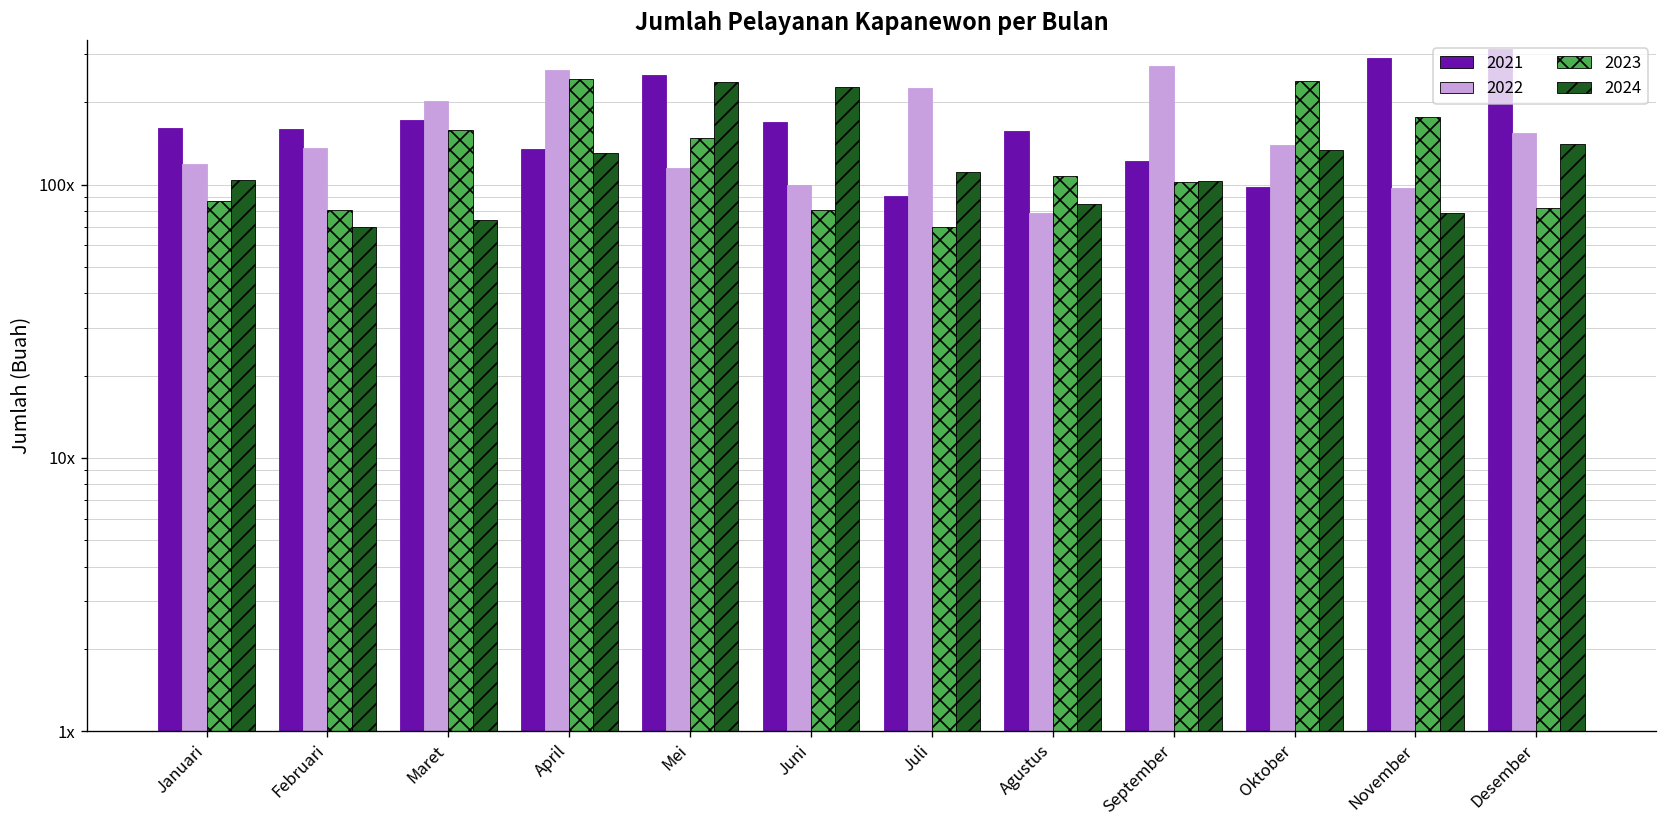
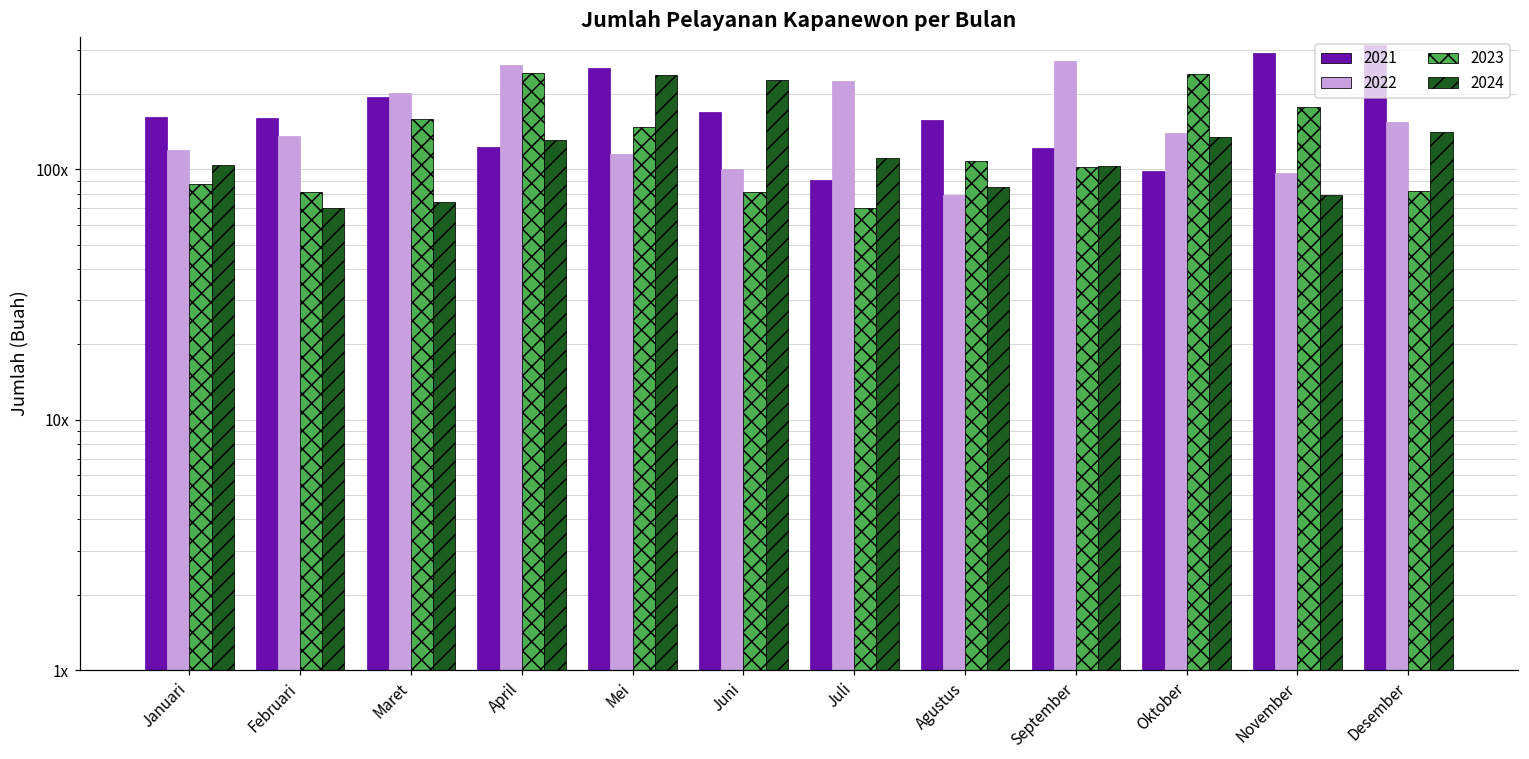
  {
    "2021": {
      "Januari": "160x",
      "Februari": "160x",
-     "Maret": "170x",
-     "April": "140x",
+     "Maret": "200x",
+     "April": "120x",
      "Mei": "250x",
      "Juni": "170x",
      "Juli": "91x",
      "Agustus": "160x",
      "September": "120x",
      "Oktober": "98x",
      "November": "290x"
    },
    "2022": {
      "Januari": "120x",
      "Februari": "140x",
      "Maret": "200x",
      "April": "260x",
      "Mei": "120x",
      "Juni": "100x",
      "Juli": "230x",
      "Agustus": "79x",
      "September": "270x",
      "Oktober": "140x",
      "November": "97x",
      "Desember": "150x"
    },
    "2023": {
      "Januari": "87x",
      "Februari": "81x",
      "Maret": "160x",
      "April": "240x",
      "Mei": "150x",
      "Juni": "81x",
      "Juli": "70x",
      "Agustus": "110x",
      "September": "100x",
      "Oktober": "240x",
      "November": "180x",
      "Desember": "82x"
    },
    "2024": {
      "Januari": "100x",
      "Februari": "70x",
      "Maret": "74x",
      "April": "130x",
      "Mei": "240x",
      "Juni": "230x",
      "Juli": "110x",
      "Agustus": "85x",
      "September": "100x",
      "Oktober": "130x",
      "November": "79x",
      "Desember": "140x"
    }
  }
